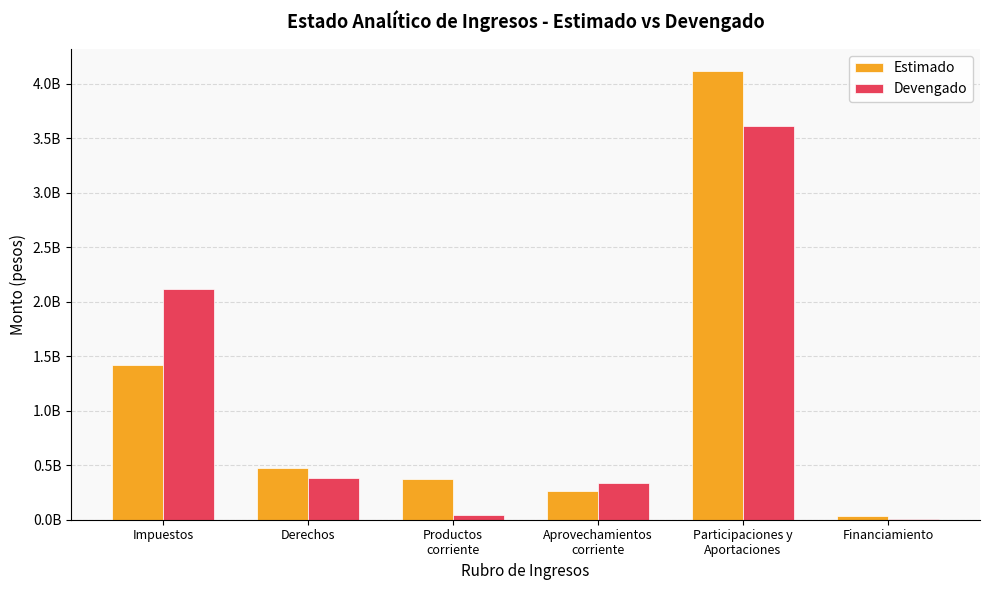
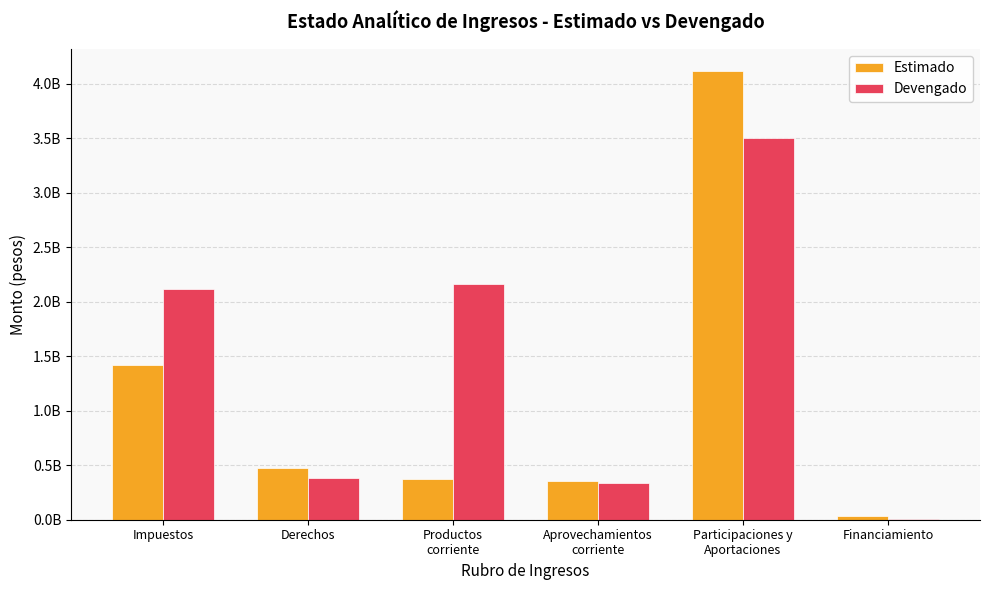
  {
    "Estimado": {
      "Impuestos": 1420000000,
      "Derechos": 470000000,
      "Productos corriente": 380000000,
-     "Aprovechamientos corriente": 260000000,
+     "Aprovechamientos corriente": 360000000,
      "Participaciones y Aportaciones": 4110000000,
      "Financiamiento": 40000000
    },
    "Devengado": {
      "Impuestos": 2110000000,
      "Derechos": 380000000,
-     "Productos corriente": 40000000,
+     "Productos corriente": 2170000000,
      "Aprovechamientos corriente": 340000000,
-     "Participaciones y Aportaciones": 3610000000
+     "Participaciones y Aportaciones": 3500000000
    }
  }
